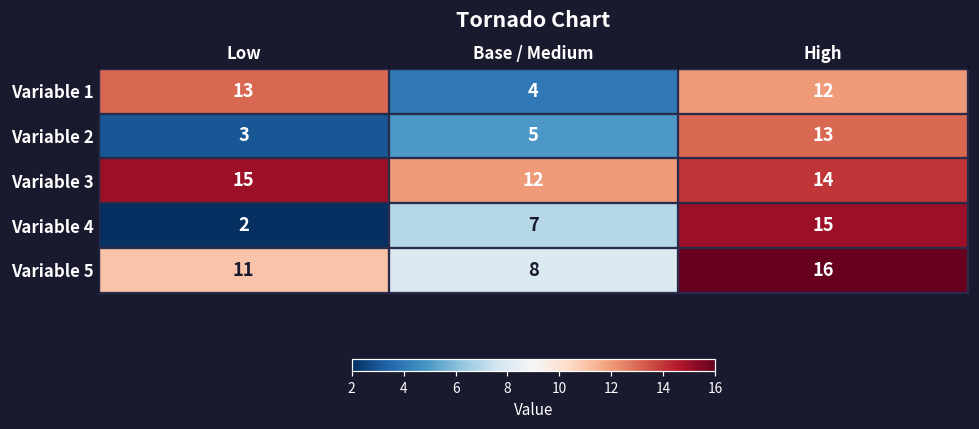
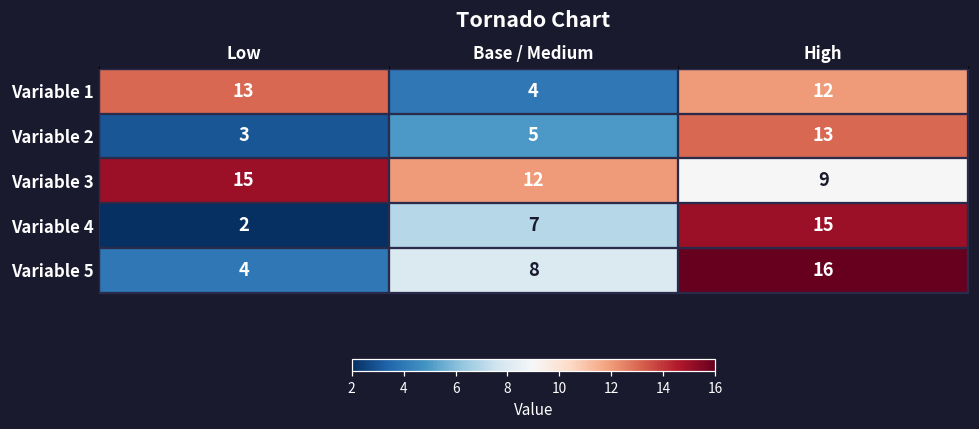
  {
    "Variable 1": {
      "Low": 13,
      "Base / Medium": 4,
      "High": 12
    },
    "Variable 2": {
      "Low": 3,
      "Base / Medium": 5,
      "High": 13
    },
    "Variable 3": {
      "Low": 15,
      "Base / Medium": 12,
-     "High": 14
+     "High": 9
    },
    "Variable 4": {
      "Low": 2,
      "Base / Medium": 7,
      "High": 15
    },
    "Variable 5": {
-     "Low": 11,
+     "Low": 4,
      "Base / Medium": 8,
      "High": 16
    }
  }
